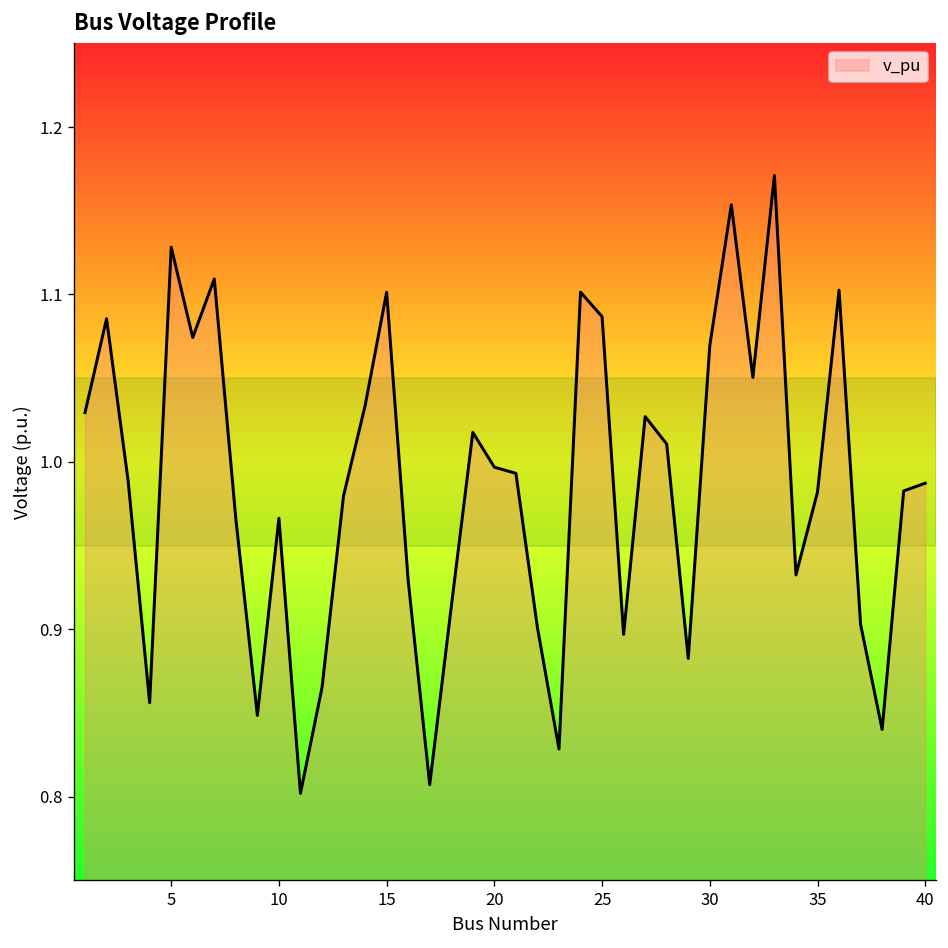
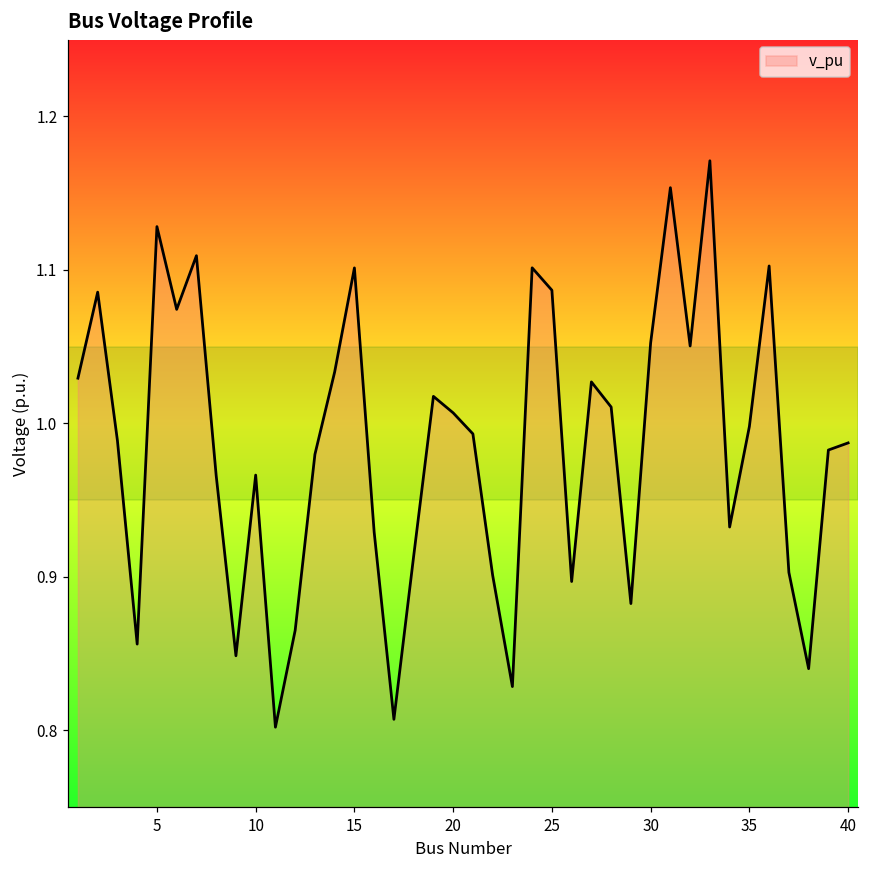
  {
    "5": 1.128,
    "10": 0.966,
    "15": 1.101,
-   "20": 0.997,
+   "20": 1.007,
    "25": 1.087,
-   "30": 1.069,
-   "35": 0.982,
+   "30": 1.052,
+   "35": 0.998,
    "40": 0.987
  }
